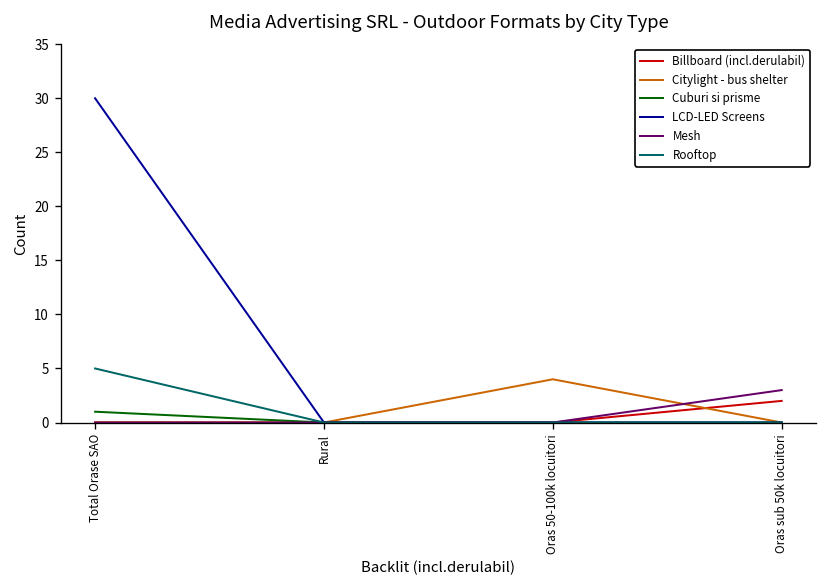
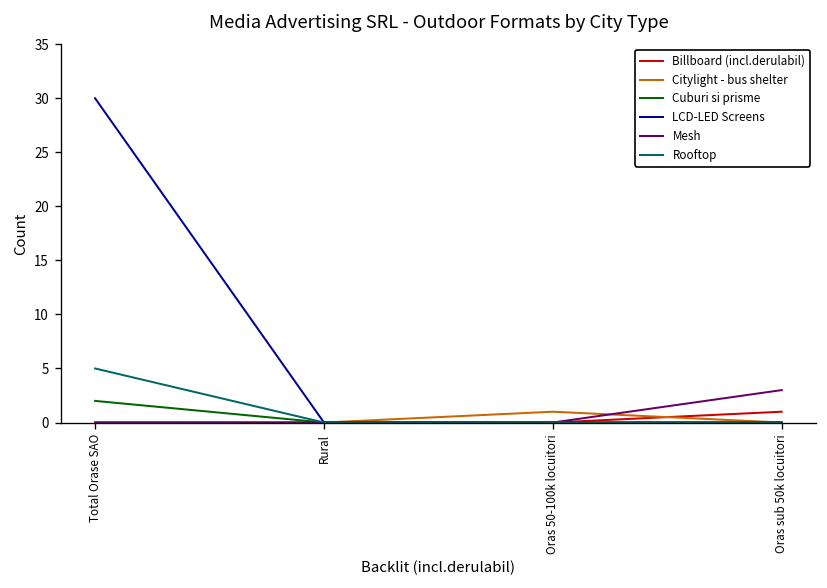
  {
    "Billboard (incl.derulabil)": {
-     "Oras sub 50k locuitori": 2
+     "Oras sub 50k locuitori": 1
    },
    "Citylight - bus shelter": {
-     "Oras 50-100k locuitori": 4
+     "Oras 50-100k locuitori": 1
    },
    "Cuburi si prisme": {
-     "Total Orase SAO": 1
+     "Total Orase SAO": 2
    },
    "LCD-LED Screens": {
      "Total Orase SAO": 30
    },
    "Mesh": {
      "Oras sub 50k locuitori": 3
    },
    "Rooftop": {
      "Total Orase SAO": 5
    }
  }
